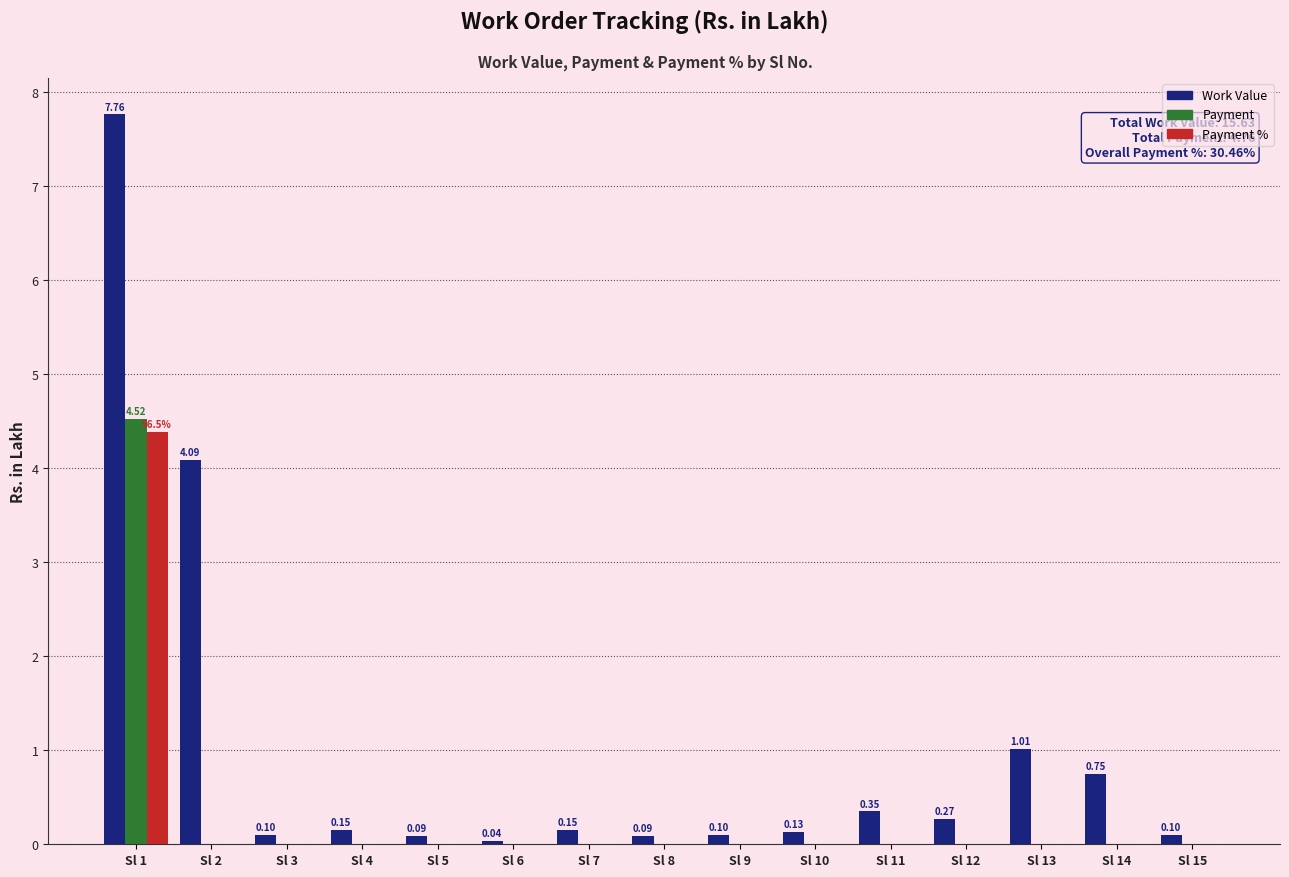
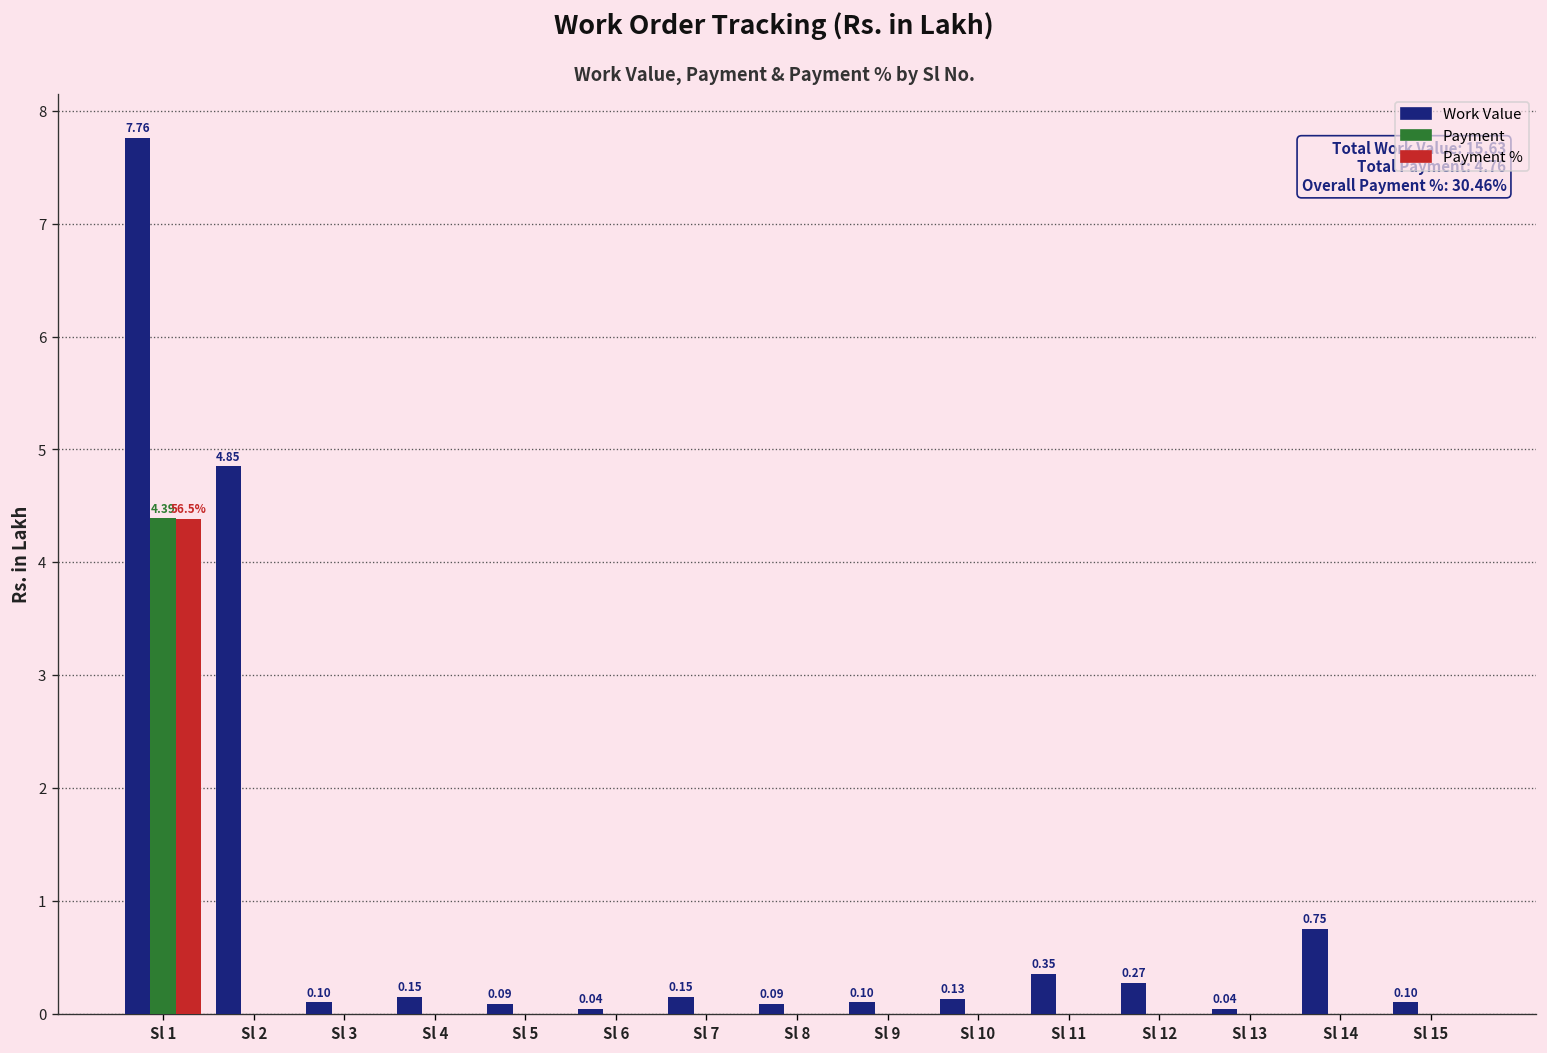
  {
    "Work Value": {
      "Sl 1": 7.76,
-     "Sl 2": 4.09,
+     "Sl 2": 4.85,
      "Sl 3": 0.10,
      "Sl 4": 0.15,
      "Sl 5": 0.09,
      "Sl 6": 0.04,
      "Sl 7": 0.15,
      "Sl 8": 0.09,
      "Sl 9": 0.10,
      "Sl 10": 0.13,
      "Sl 11": 0.35,
      "Sl 12": 0.27,
-     "Sl 13": 1.01,
+     "Sl 13": 0.04,
      "Sl 14": 0.75,
      "Sl 15": 0.10
    },
    "Payment": {
-     "Sl 1": 4.52
+     "Sl 1": 4.39
    },
    "Payment %": {
      "Sl 2": 0.0,
      "Sl 3": 0.0,
      "Sl 4": 0.0,
      "Sl 5": 0.0,
      "Sl 6": 0.0,
      "Sl 7": 0.0,
      "Sl 8": 0.0,
      "Sl 9": 0.0,
      "Sl 10": 0.0,
      "Sl 11": 0.0,
      "Sl 12": 0.0,
      "Sl 13": 0.0,
      "Sl 14": 0.0,
      "Sl 15": 0.0
    }
  }
